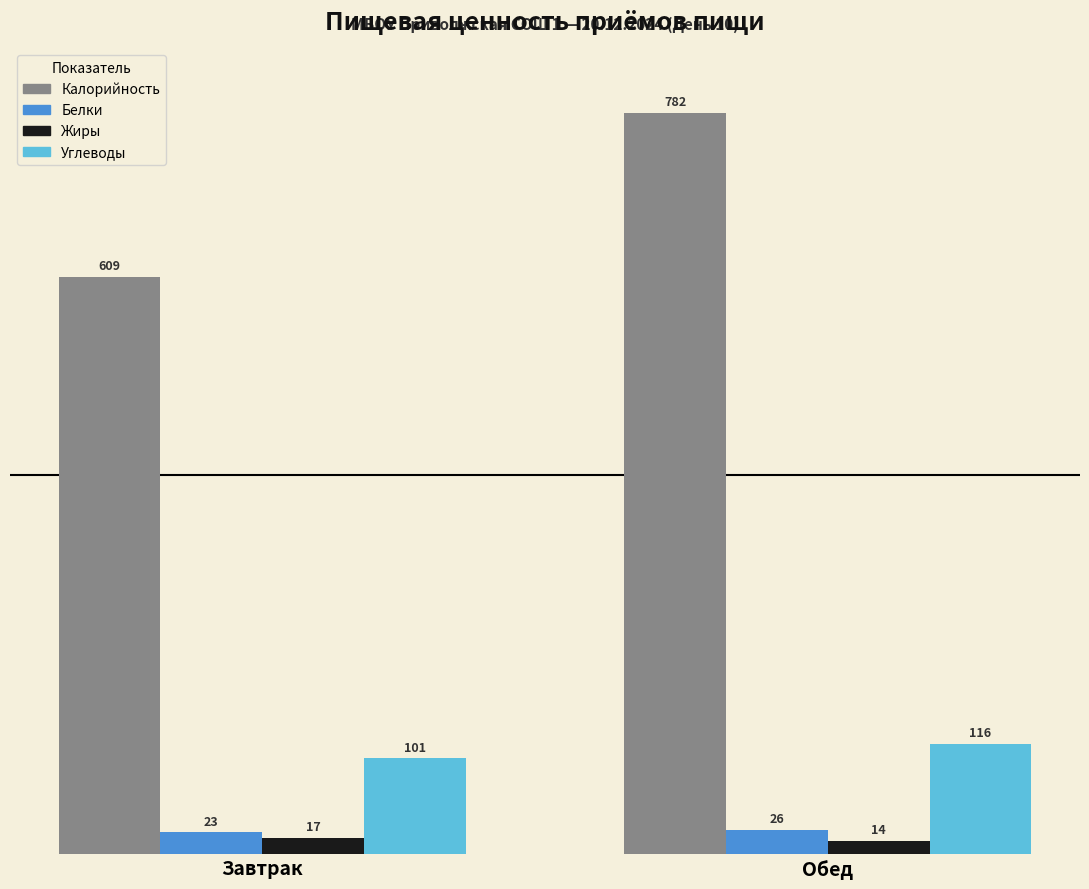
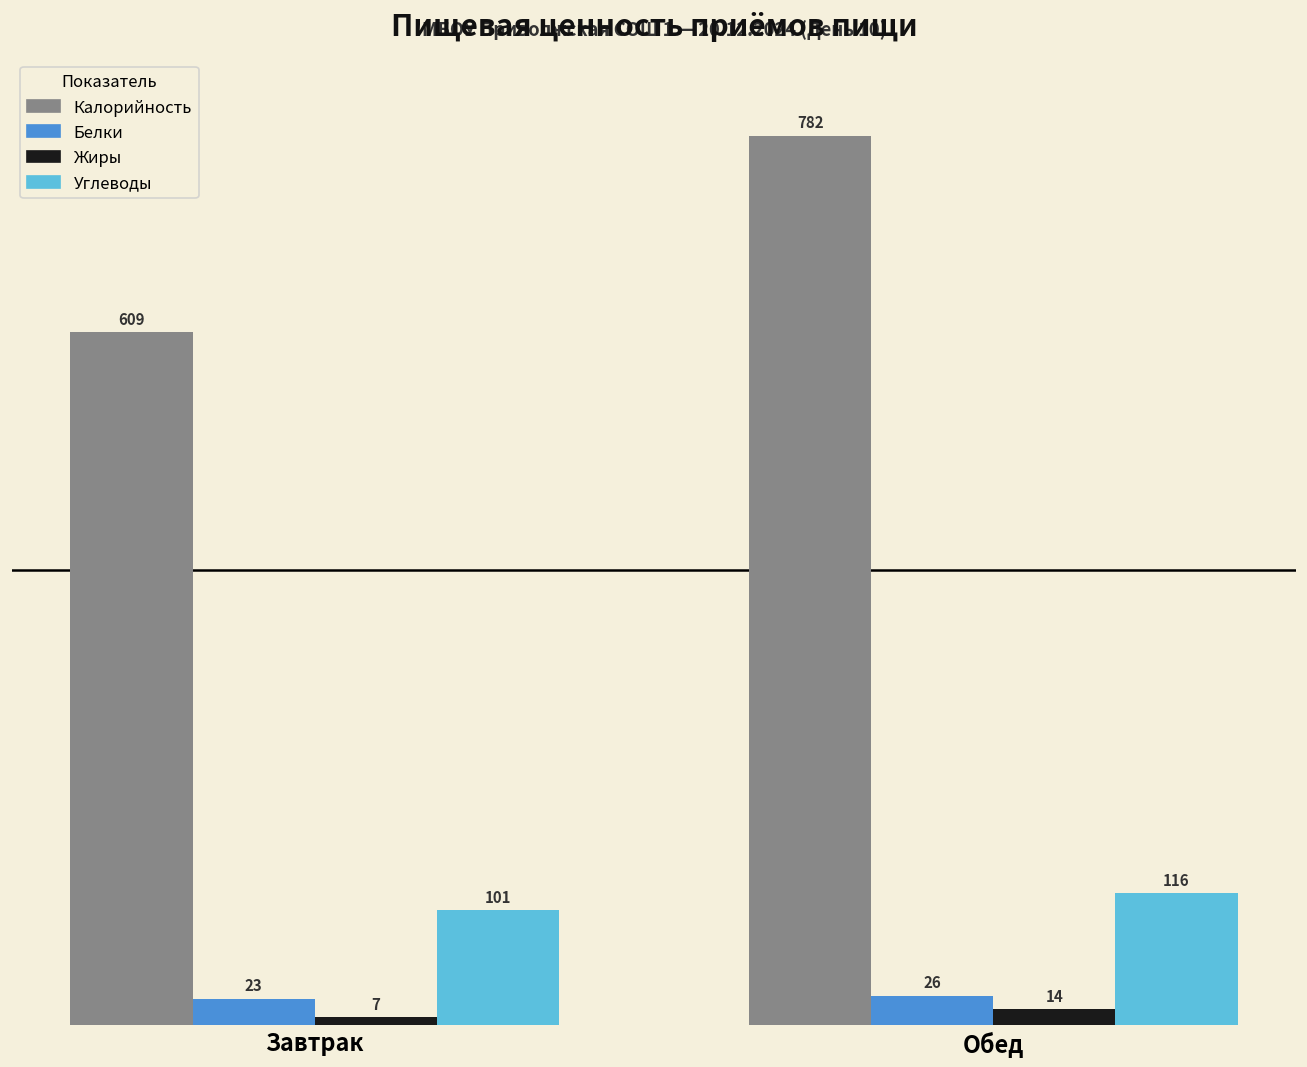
  {
    "Калорийность": {
      "Завтрак": 609,
      "Обед": 782
    },
    "Жиры": {
-     "Завтрак": 17,
+     "Завтрак": 7,
      "Обед": 14
    }
  }
